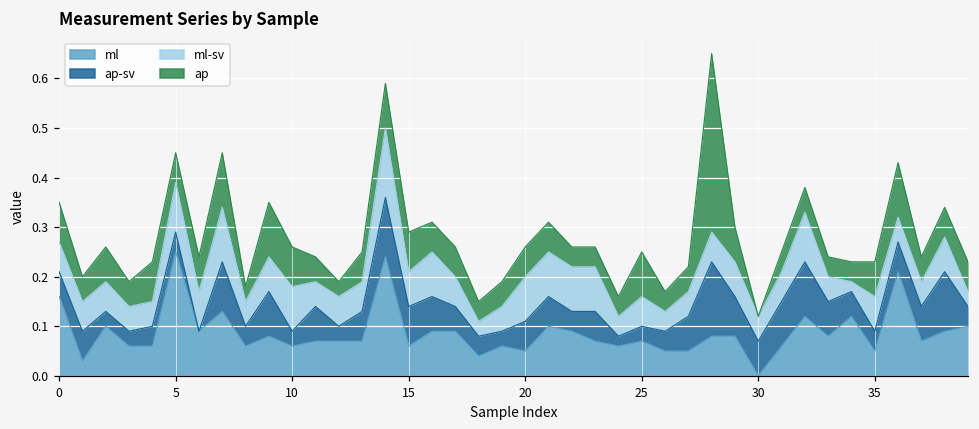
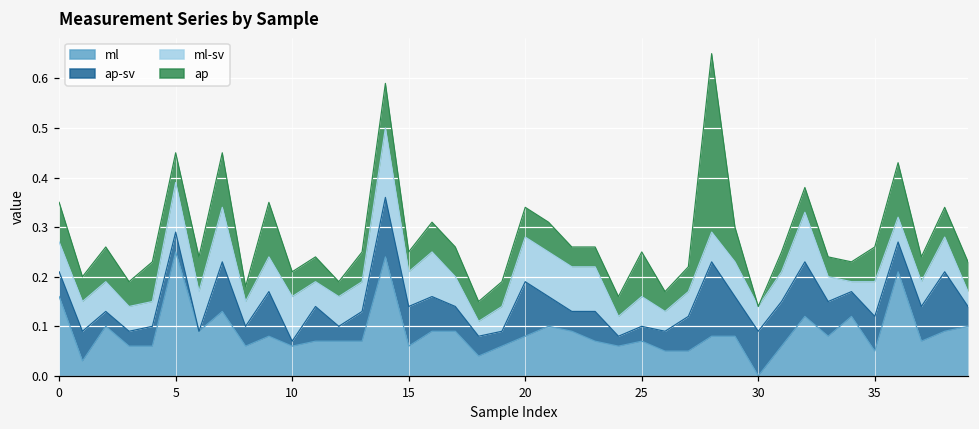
  {
    "ml": {
      "0": 0.16,
      "5": 0.25,
      "10": 0.06,
      "15": 0.06,
-     "20": 0.05,
+     "20": 0.08,
      "25": 0.07,
      "30": 0.00,
      "35": 0.05
    },
    "ap-sv": {
      "0": 0.05,
      "5": 0.04,
-     "10": 0.03,
+     "10": 0.01,
      "15": 0.08,
-     "20": 0.06,
+     "20": 0.11,
      "25": 0.03,
-     "30": 0.07,
-     "35": 0.04
+     "30": 0.09,
+     "35": 0.07
    },
    "ml-sv": {
      "0": 0.06,
      "5": 0.10,
      "10": 0.09,
      "15": 0.07,
      "20": 0.09,
      "25": 0.06,
      "35": 0.07
    },
    "ap": {
      "0": 0.08,
      "5": 0.06,
-     "10": 0.08,
-     "15": 0.08,
+     "10": 0.05,
+     "15": 0.04,
      "20": 0.06,
      "25": 0.09,
      "35": 0.07
    }
  }
